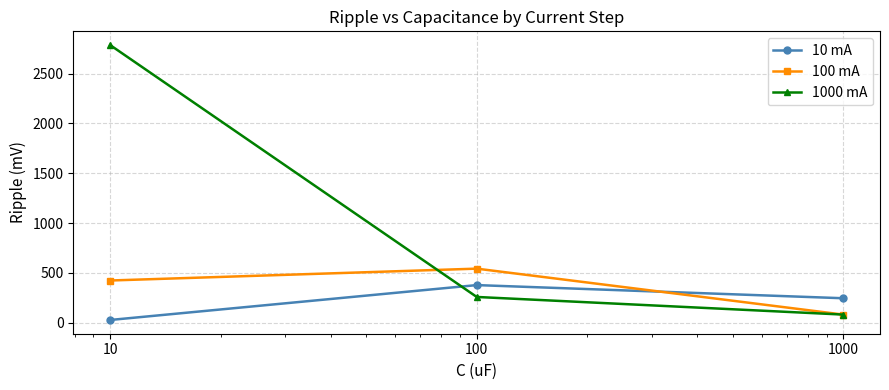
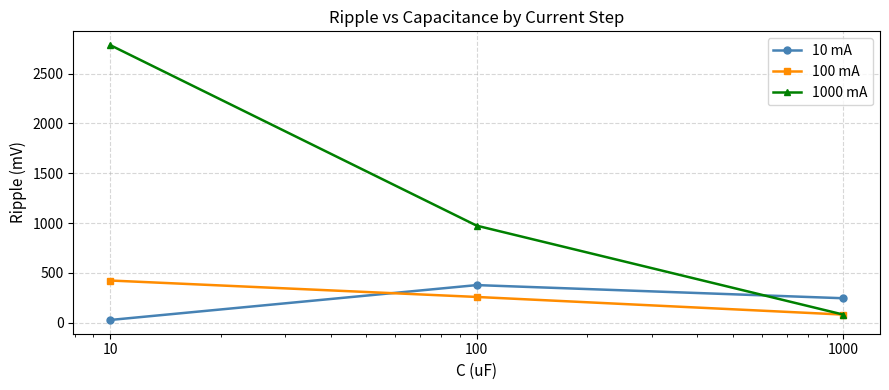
  {
    "10 mA": {
      "10": 0,
      "100": 400,
      "1000": 200
    },
    "100 mA": {
      "10": 400,
-     "100": 500
+     "100": 300
    },
    "1000 mA": {
      "10": 2800,
-     "100": 300
+     "100": 1000
    }
  }
